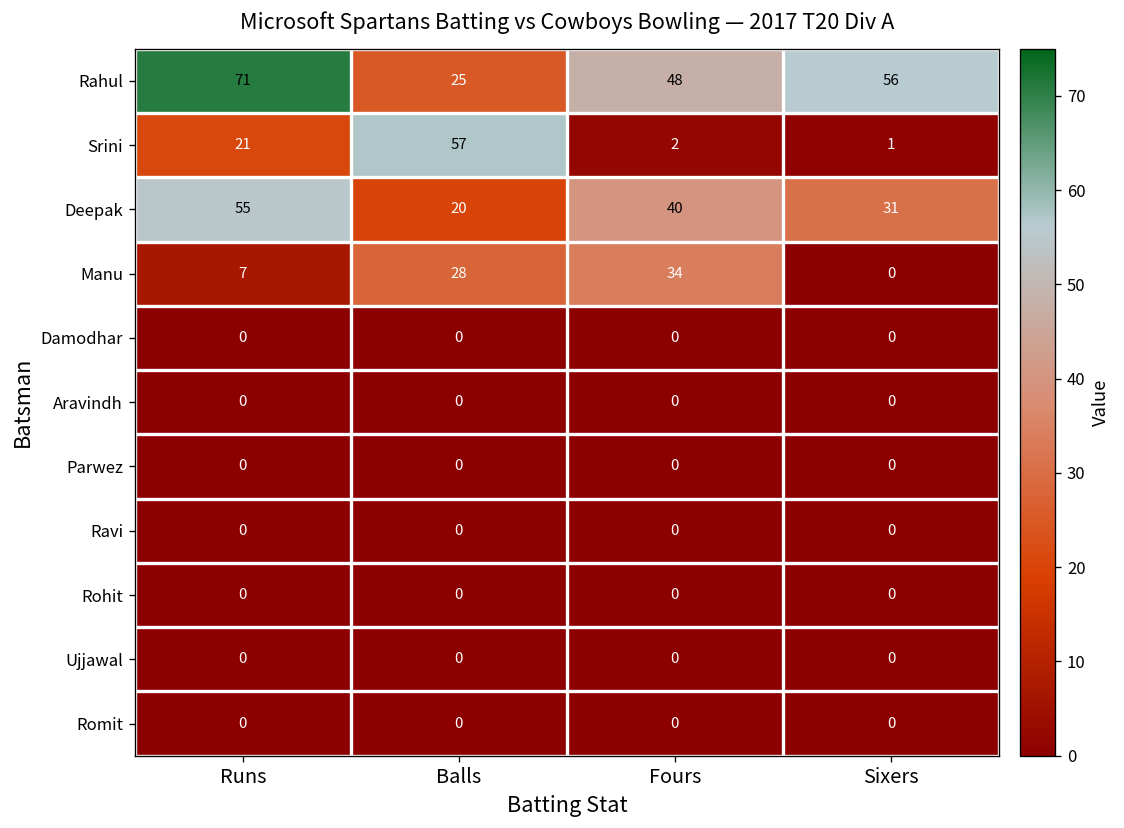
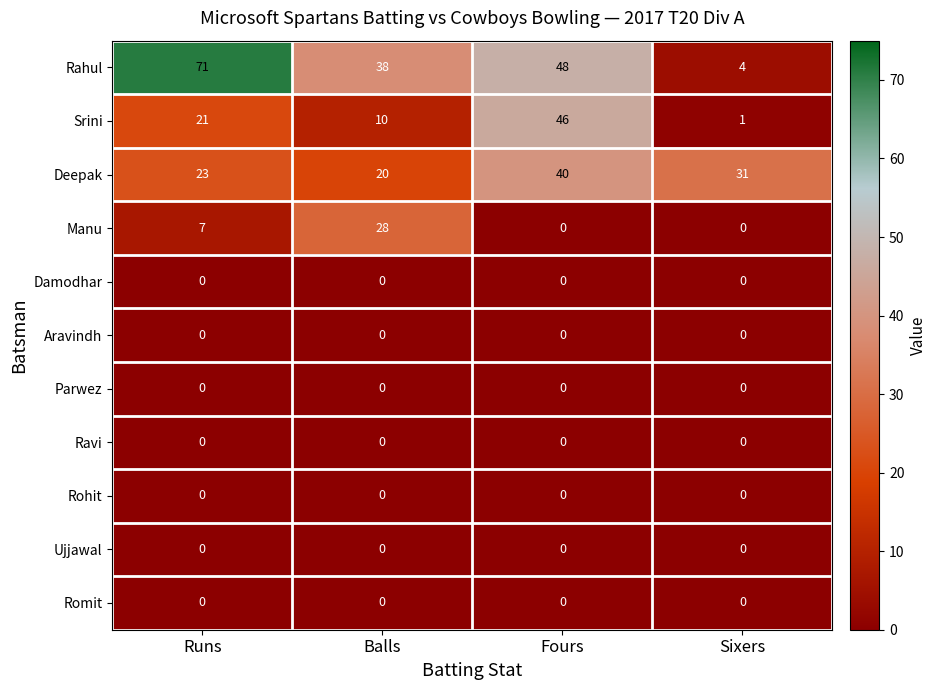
  {
    "Rahul": {
      "Runs": 71,
-     "Balls": 25,
+     "Balls": 38,
      "Fours": 48,
-     "Sixers": 56
+     "Sixers": 4
    },
    "Srini": {
      "Runs": 21,
-     "Balls": 57,
-     "Fours": 2,
+     "Balls": 10,
+     "Fours": 46,
      "Sixers": 1
    },
    "Deepak": {
-     "Runs": 55,
+     "Runs": 23,
      "Balls": 20,
      "Fours": 40,
      "Sixers": 31
    },
    "Manu": {
      "Runs": 7,
      "Balls": 28,
-     "Fours": 34,
+     "Fours": 0,
      "Sixers": 0
    },
    "Damodhar": {
      "Runs": 0,
      "Balls": 0,
      "Fours": 0,
      "Sixers": 0
    },
    "Aravindh": {
      "Runs": 0,
      "Balls": 0,
      "Fours": 0,
      "Sixers": 0
    },
    "Parwez": {
      "Runs": 0,
      "Balls": 0,
      "Fours": 0,
      "Sixers": 0
    },
    "Ravi": {
      "Runs": 0,
      "Balls": 0,
      "Fours": 0,
      "Sixers": 0
    },
    "Rohit": {
      "Runs": 0,
      "Balls": 0,
      "Fours": 0,
      "Sixers": 0
    },
    "Ujjawal": {
      "Runs": 0,
      "Balls": 0,
      "Fours": 0,
      "Sixers": 0
    },
    "Romit": {
      "Runs": 0,
      "Balls": 0,
      "Fours": 0,
      "Sixers": 0
    }
  }
